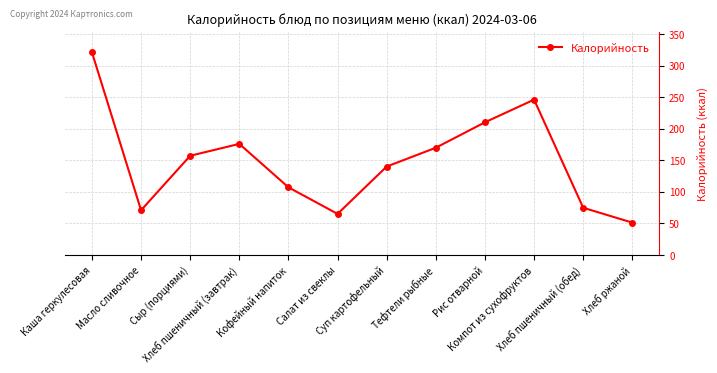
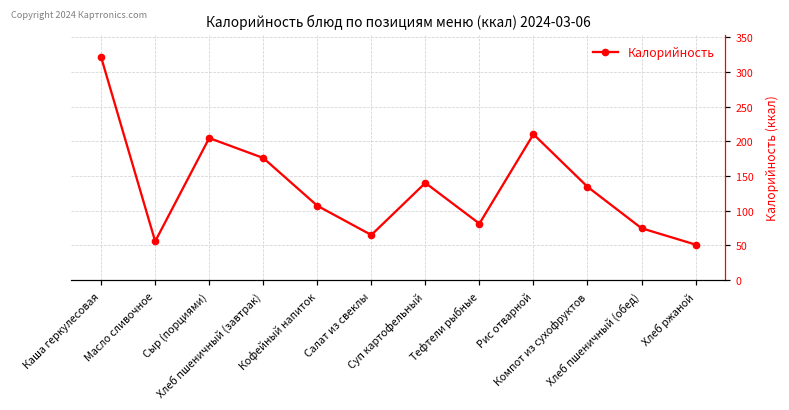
  {
    "Каша геркулесовая": 320,
-   "Масло сливочное": 70,
-   "Сыр (порциями)": 160,
+   "Масло сливочное": 60,
+   "Сыр (порциями)": 200,
    "Хлеб пшеничный (завтрак)": 180,
    "Кофейный напиток": 110,
    "Салат из свеклы": 70,
    "Суп картофельный": 140,
-   "Тефтели рыбные": 170,
+   "Тефтели рыбные": 80,
    "Рис отварной": 210,
-   "Компот из сухофруктов": 250,
+   "Компот из сухофруктов": 130,
    "Хлеб пшеничный (обед)": 70,
    "Хлеб ржаной": 50
  }
